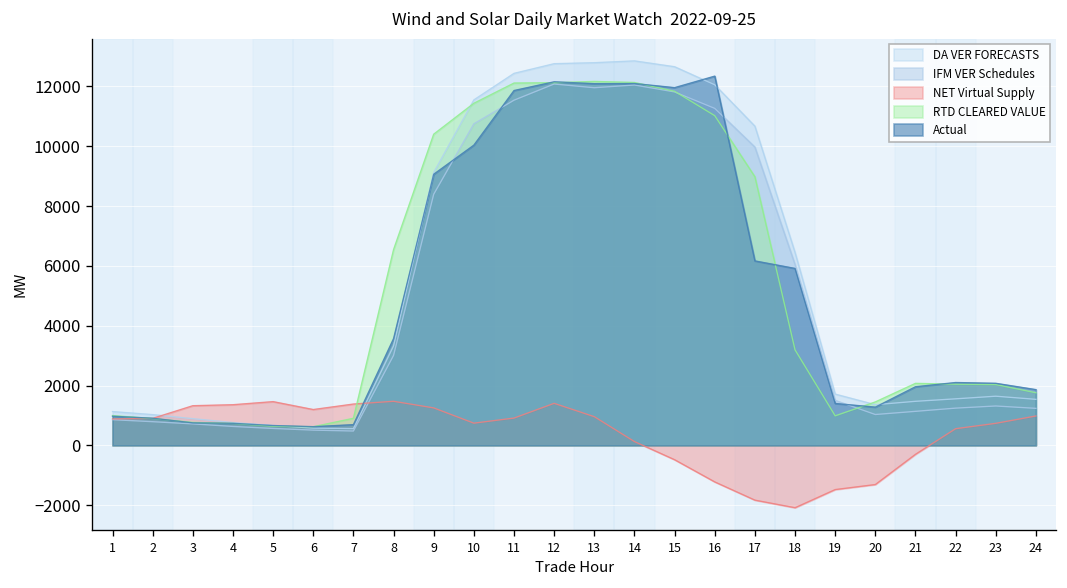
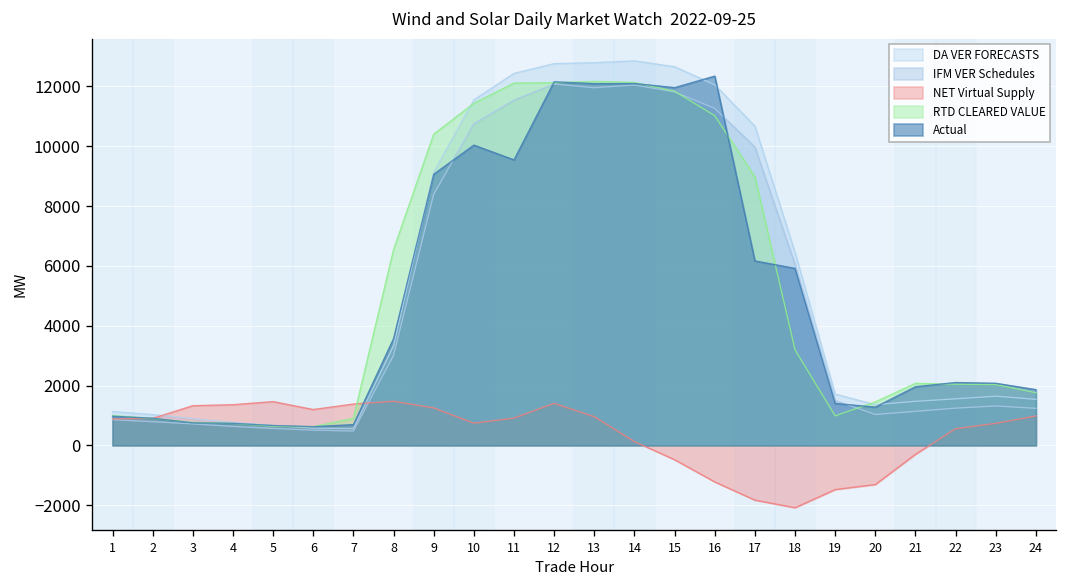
  {
    "Actual": {
      "7": 700,
      "8": 3600,
      "10": 10000,
-     "11": 11900,
+     "11": 9500,
      "15": 12000,
      "16": 12300,
      "17": 6200,
      "18": 5900,
      "21": 2000,
      "24": 1900
    }
  }
